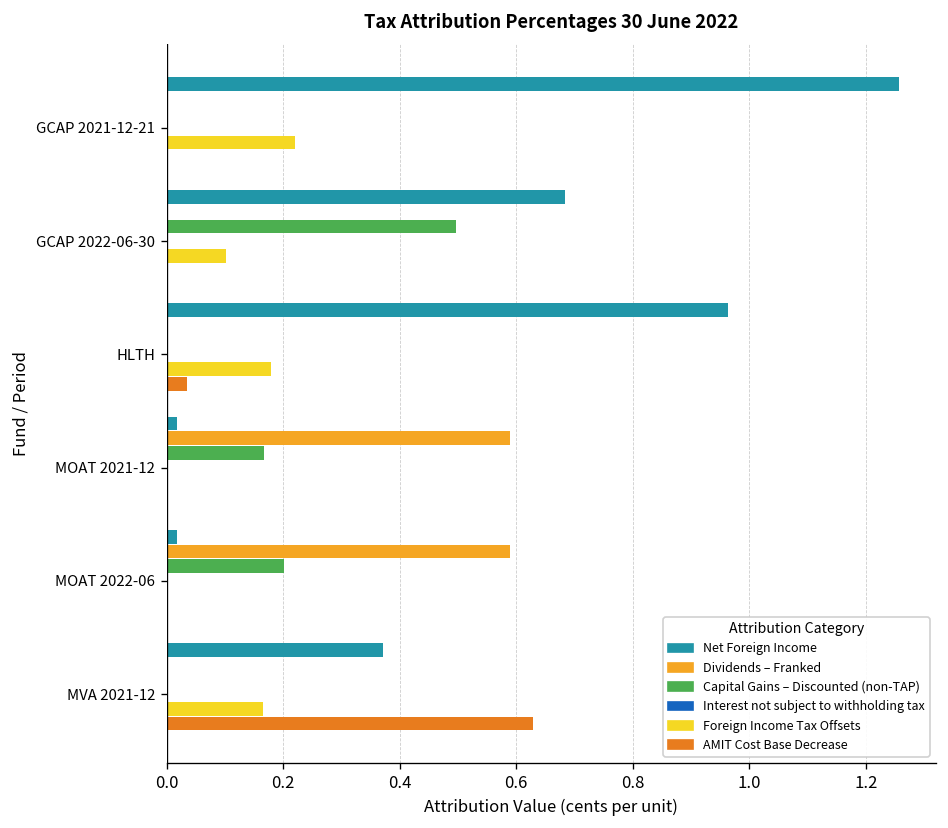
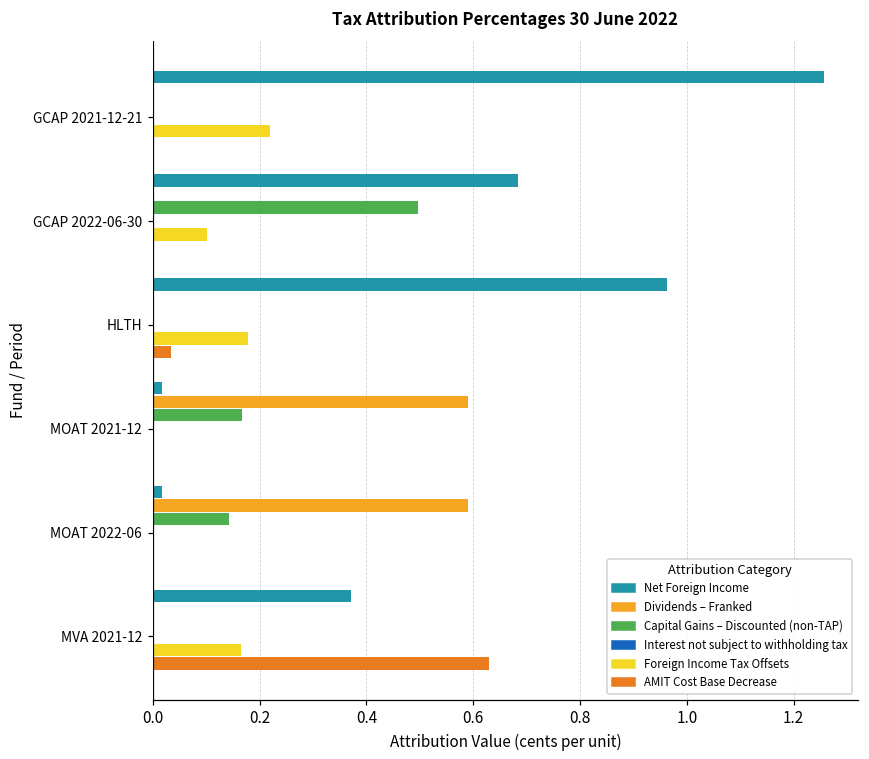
  {
    "Capital Gains – Discounted (non-TAP)": {
      "GCAP 2021-12-21": 0.00,
      "GCAP 2022-06-30": 0.50,
      "HLTH": 0.00,
      "MOAT 2021-12": 0.17,
-     "MOAT 2022-06": 0.20,
+     "MOAT 2022-06": 0.14,
      "MVA 2021-12": 0.00
    }
  }
